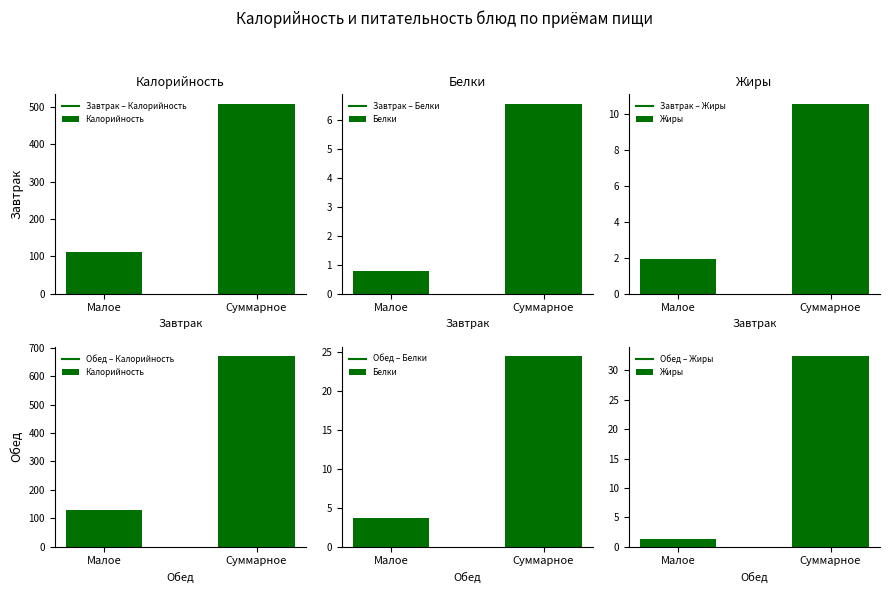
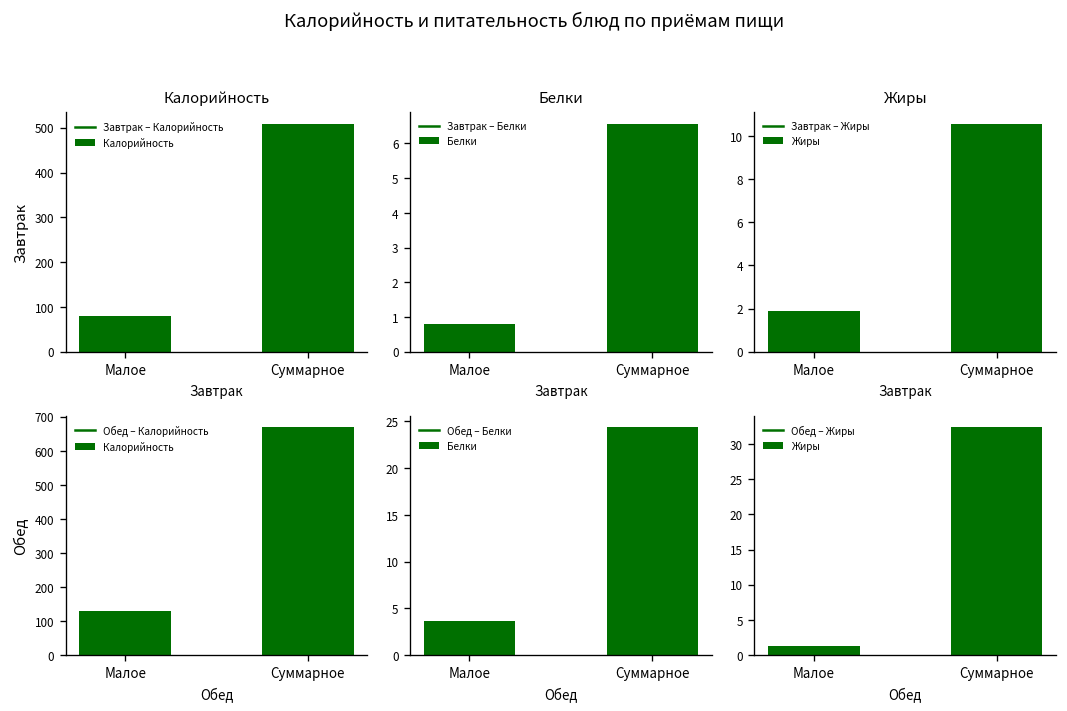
  {
    "Калорийность": {
-     "Малое": 110,
+     "Малое": 80,
      "Суммарное": 510
    },
    "Белки": {
      "Малое": 0.8,
      "Суммарное": 6.6
    },
    "Жиры": {
      "Малое": 1.9,
      "Суммарное": 10.6
    }
  }
